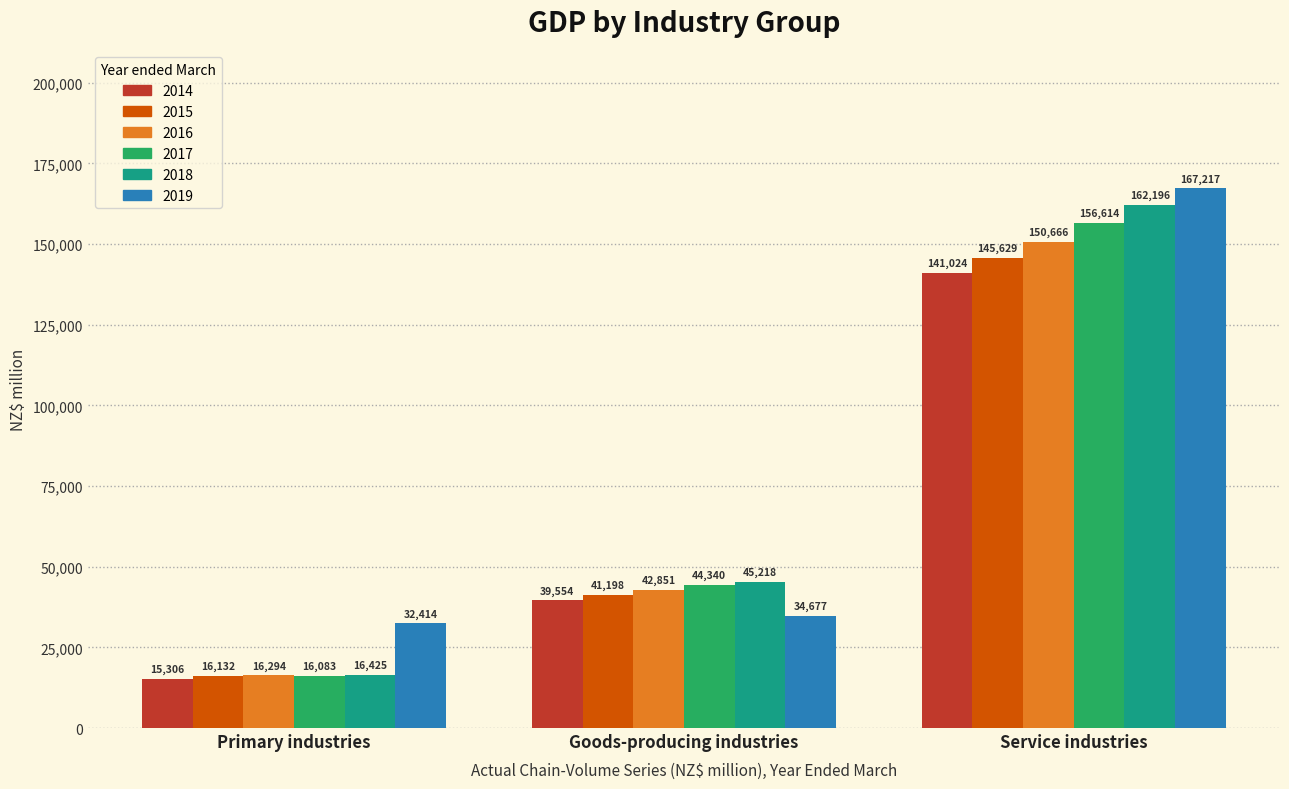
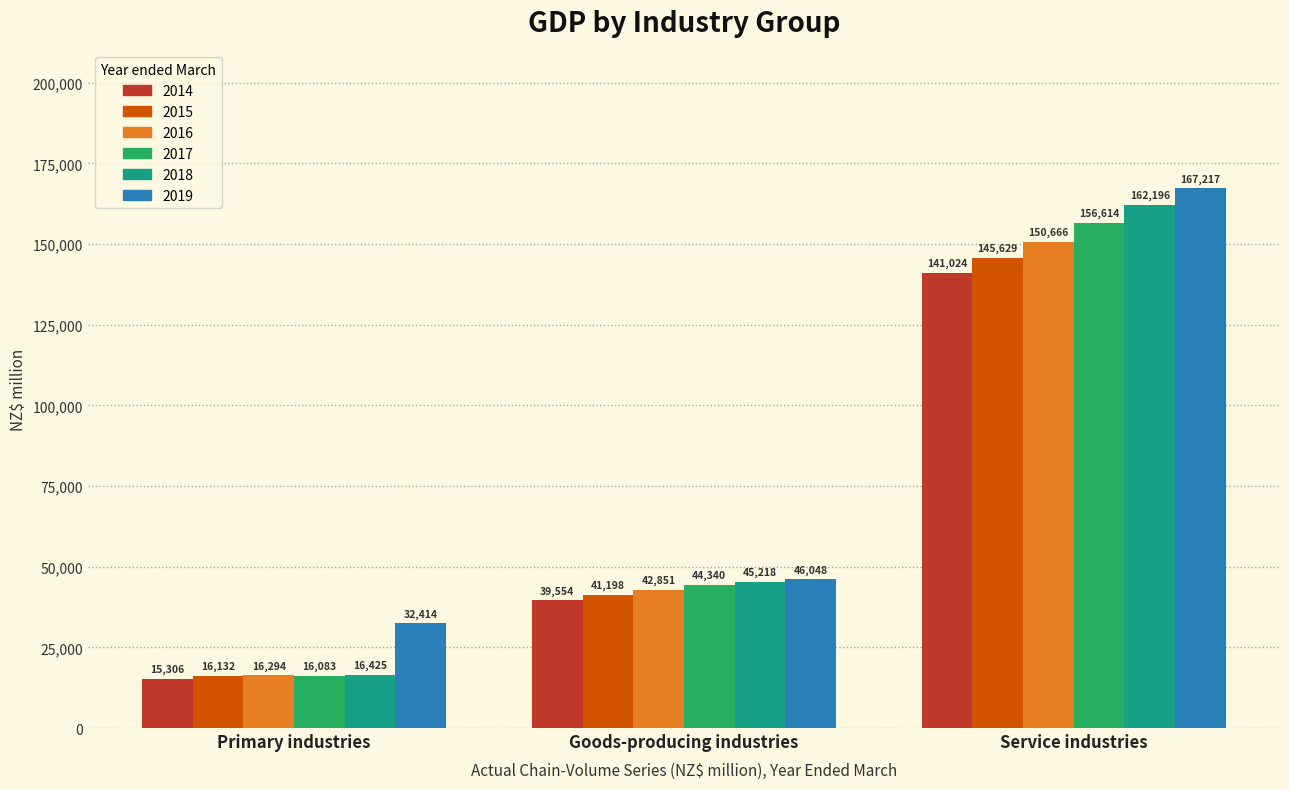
  {
    "2019": {
      "Primary industries": "32,414",
-     "Goods-producing industries": "34,677",
+     "Goods-producing industries": "46,048",
      "Service industries": "167,217"
    }
  }
